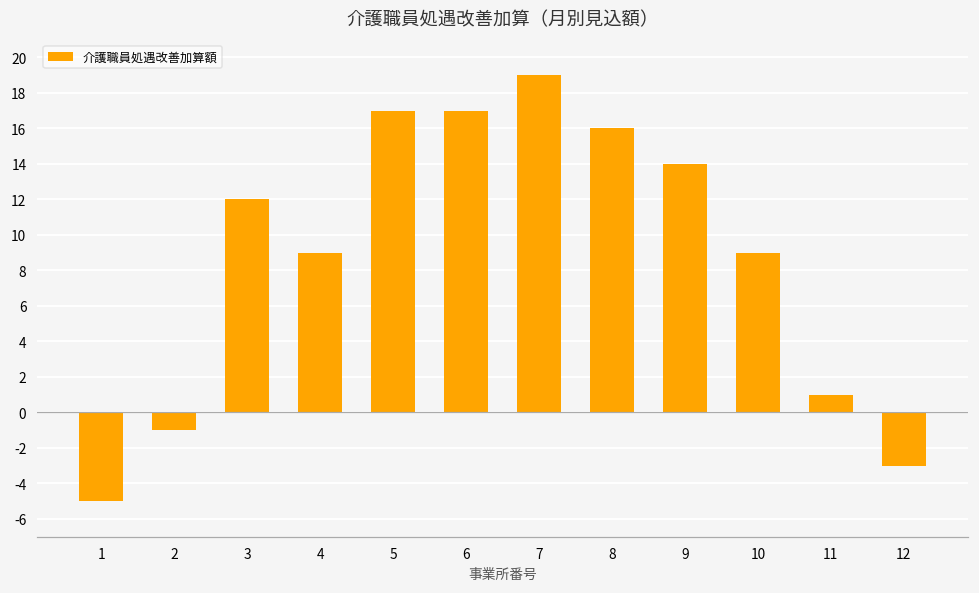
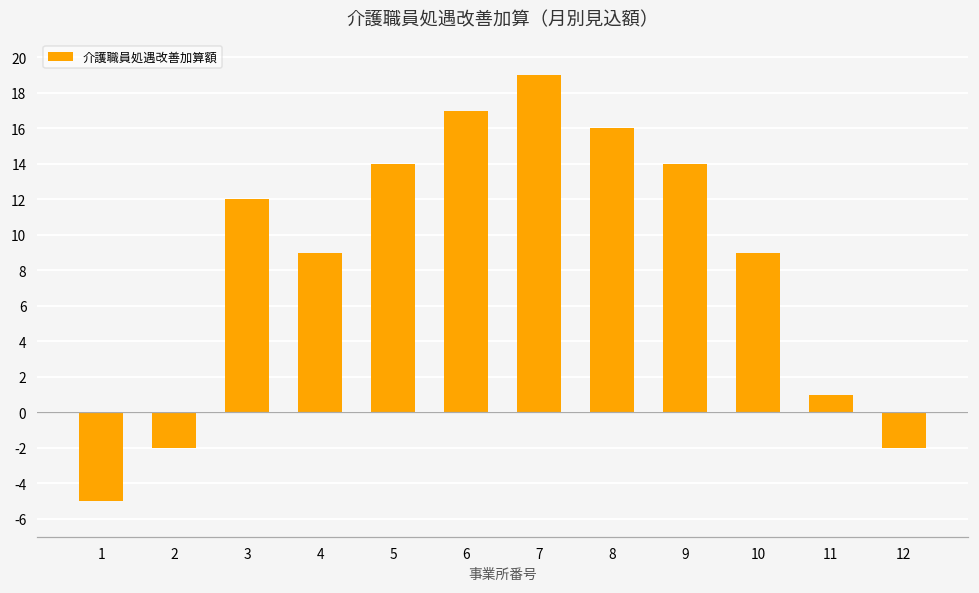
  {
    "1": -5,
-   "2": -1,
+   "2": -2,
    "3": 12,
    "4": 9,
-   "5": 17,
+   "5": 14,
    "6": 17,
    "7": 19,
    "8": 16,
    "9": 14,
    "10": 9,
    "11": 1,
-   "12": -3
+   "12": -2
  }
